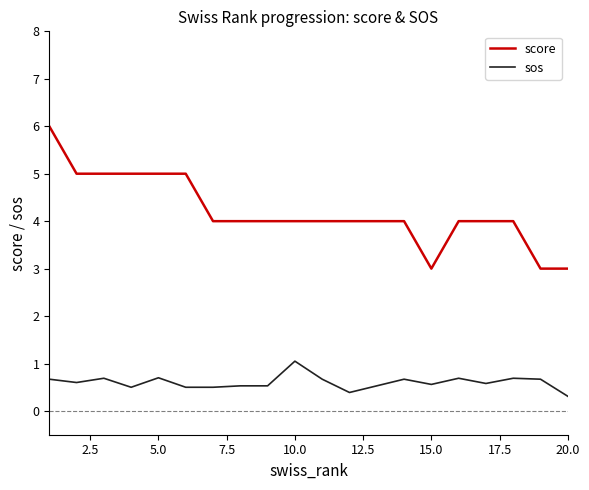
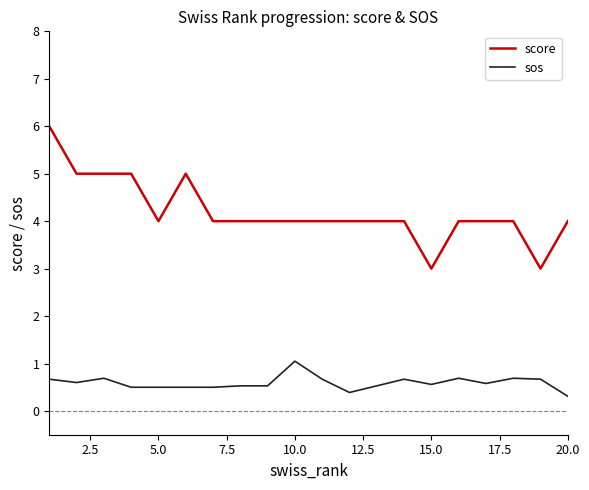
  {
    "score": {
-     "5.0": 5,
+     "5.0": 4,
      "10.0": 4,
      "15.0": 3,
-     "20.0": 3
+     "20.0": 4
    },
    "sos": {
-     "5.0": 0.7,
+     "5.0": 0.5,
      "10.0": 1.1,
      "15.0": 0.6,
      "20.0": 0.3
    }
  }
